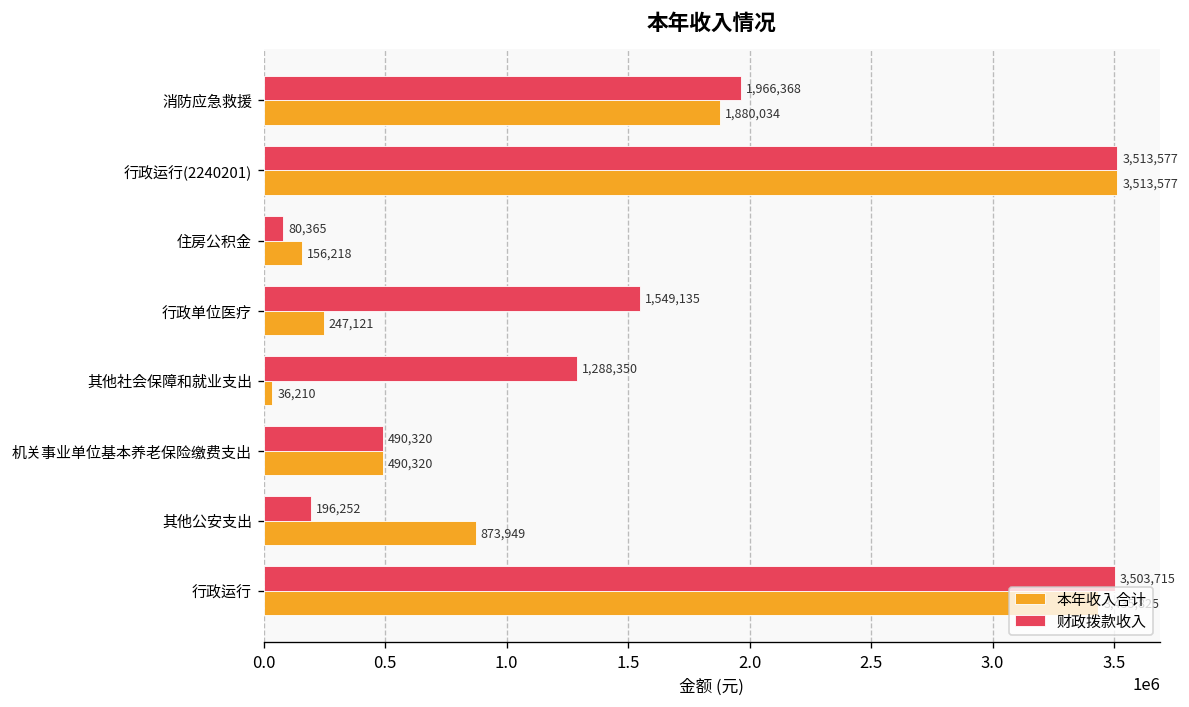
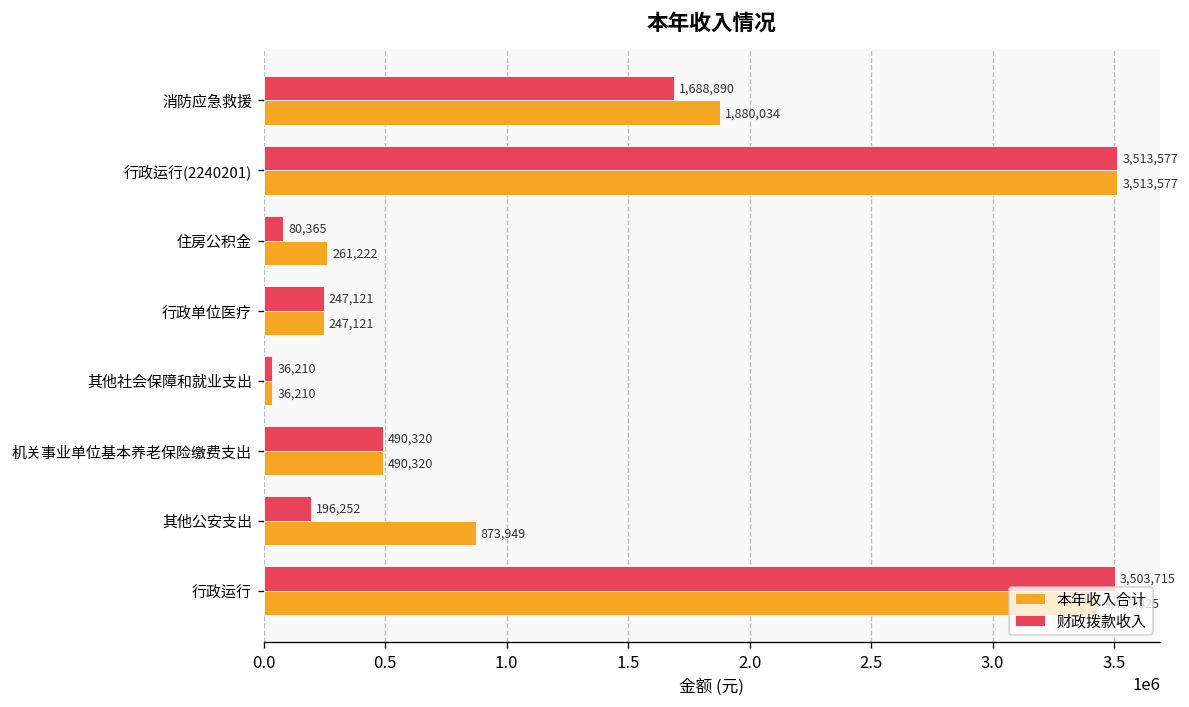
  {
    "本年收入合计": {
      "消防应急救援": "1,880,034",
      "行政运行(2240201)": "3,513,577",
-     "住房公积金": "156,218",
+     "住房公积金": "261,222",
      "行政单位医疗": "247,121",
      "其他社会保障和就业支出": "36,210",
      "机关事业单位基本养老保险缴费支出": "490,320",
      "其他公安支出": "873,949"
    },
    "财政拨款收入": {
-     "消防应急救援": "1,966,368",
+     "消防应急救援": "1,688,890",
      "行政运行(2240201)": "3,513,577",
      "住房公积金": "80,365",
-     "行政单位医疗": "1,549,135",
-     "其他社会保障和就业支出": "1,288,350",
+     "行政单位医疗": "247,121",
+     "其他社会保障和就业支出": "36,210",
      "机关事业单位基本养老保险缴费支出": "490,320",
      "其他公安支出": "196,252"
    }
  }
